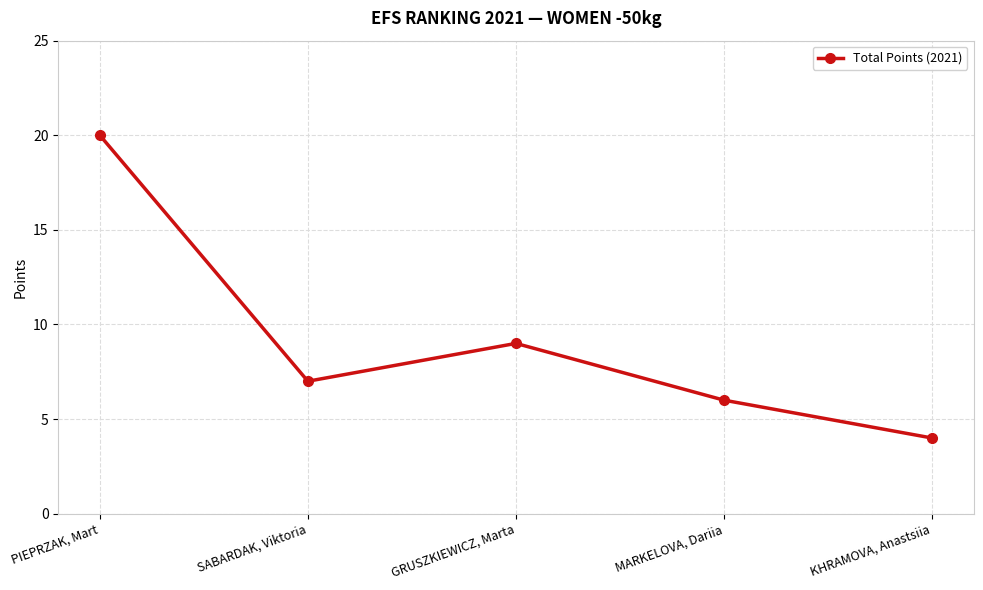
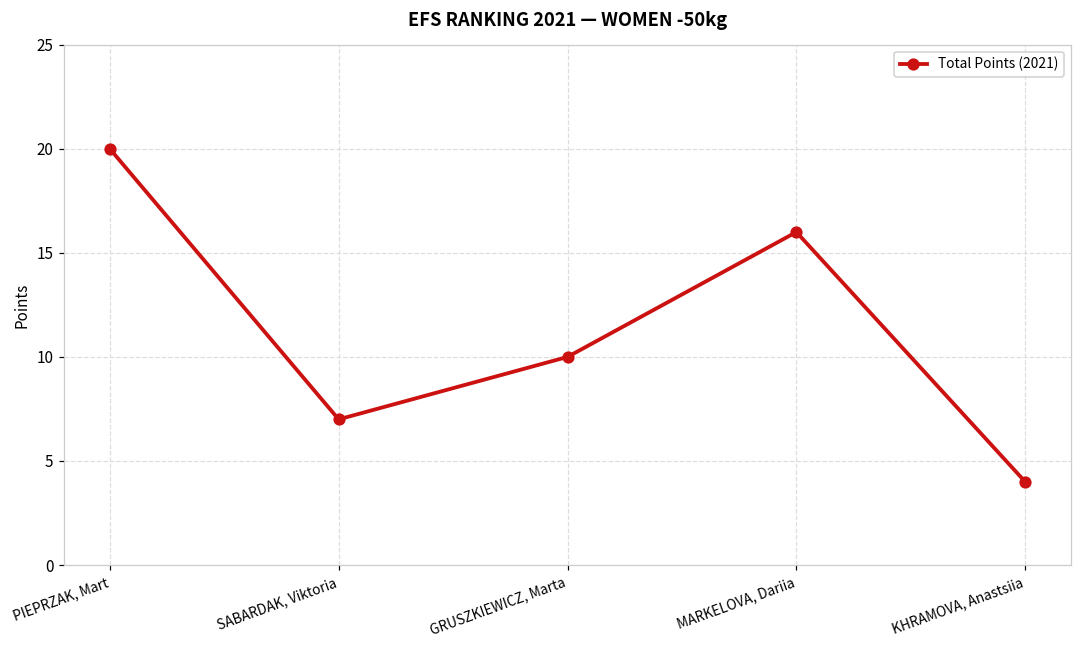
  {
    "PIEPRZAK, Mart": 20,
    "SABARDAK, Viktoria": 7,
-   "GRUSZKIEWICZ, Marta": 9,
-   "MARKELOVA, Dariia": 6,
+   "GRUSZKIEWICZ, Marta": 10,
+   "MARKELOVA, Dariia": 16,
    "KHRAMOVA, Anastsiia": 4
  }
